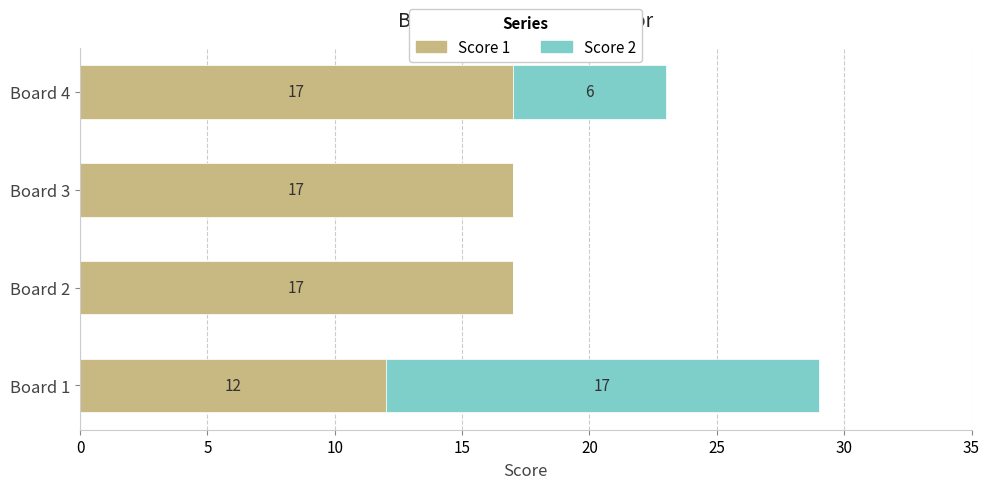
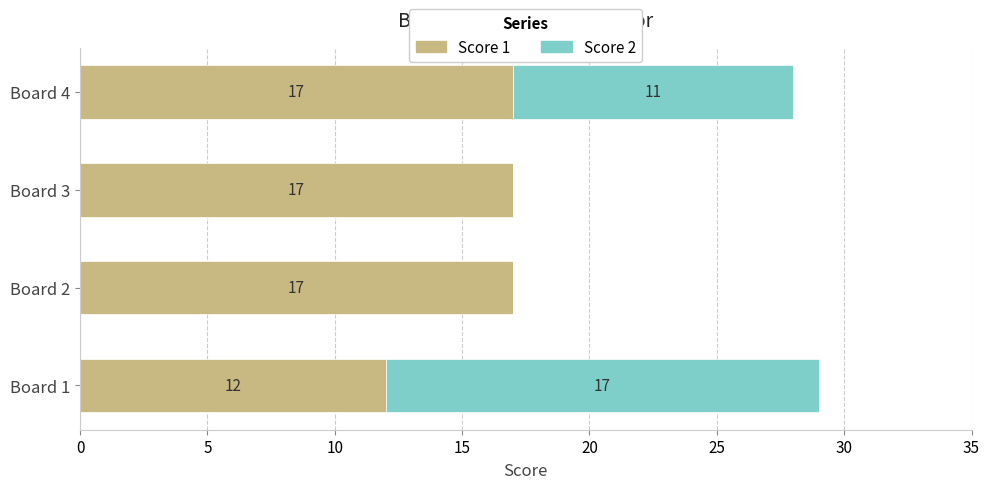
  {
    "Score 1": {
      "Board 4": 17,
      "Board 3": 17,
      "Board 2": 17,
      "Board 1": 12
    },
    "Score 2": {
-     "Board 4": 6,
+     "Board 4": 11,
      "Board 1": 17
    }
  }
